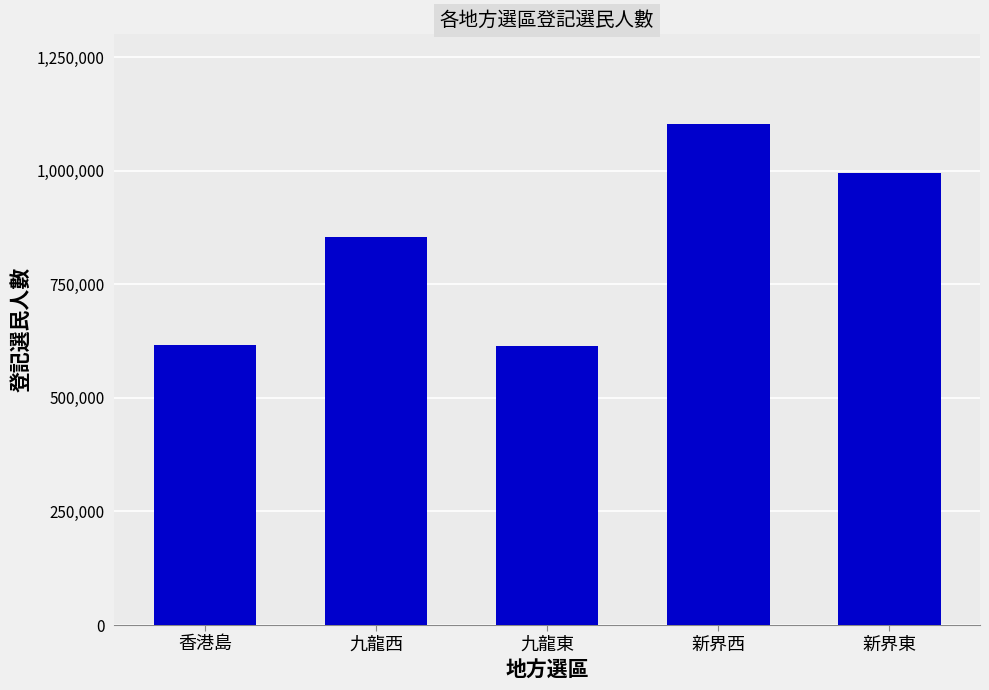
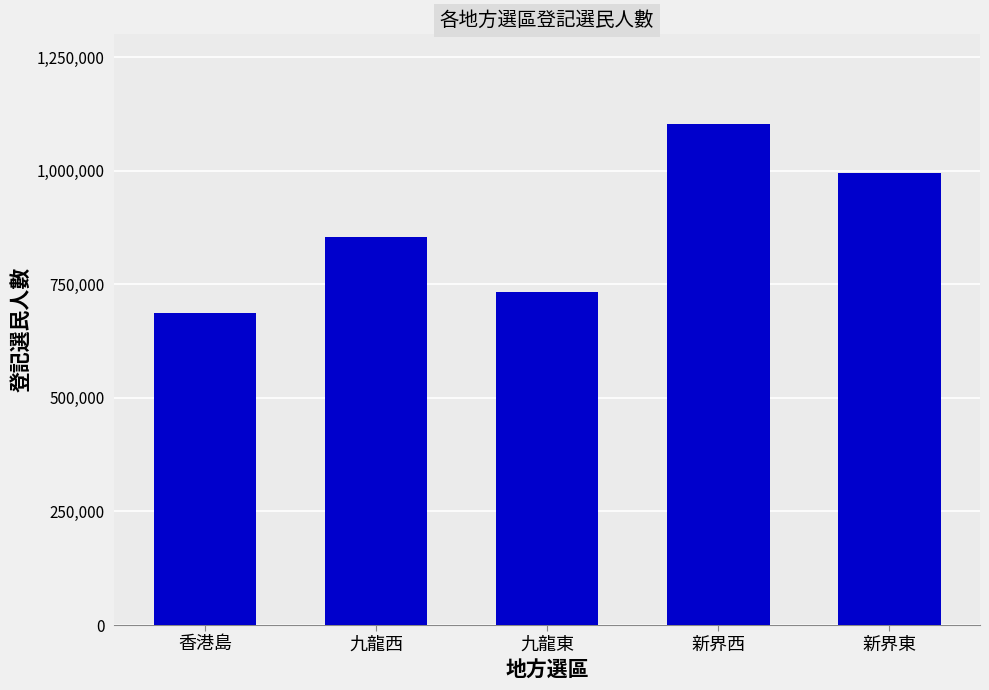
  {
-   "香港島": "620,000",
+   "香港島": "690,000",
    "九龍西": "850,000",
-   "九龍東": "610,000",
+   "九龍東": "730,000",
    "新界西": "1,100,000",
    "新界東": "990,000"
  }
